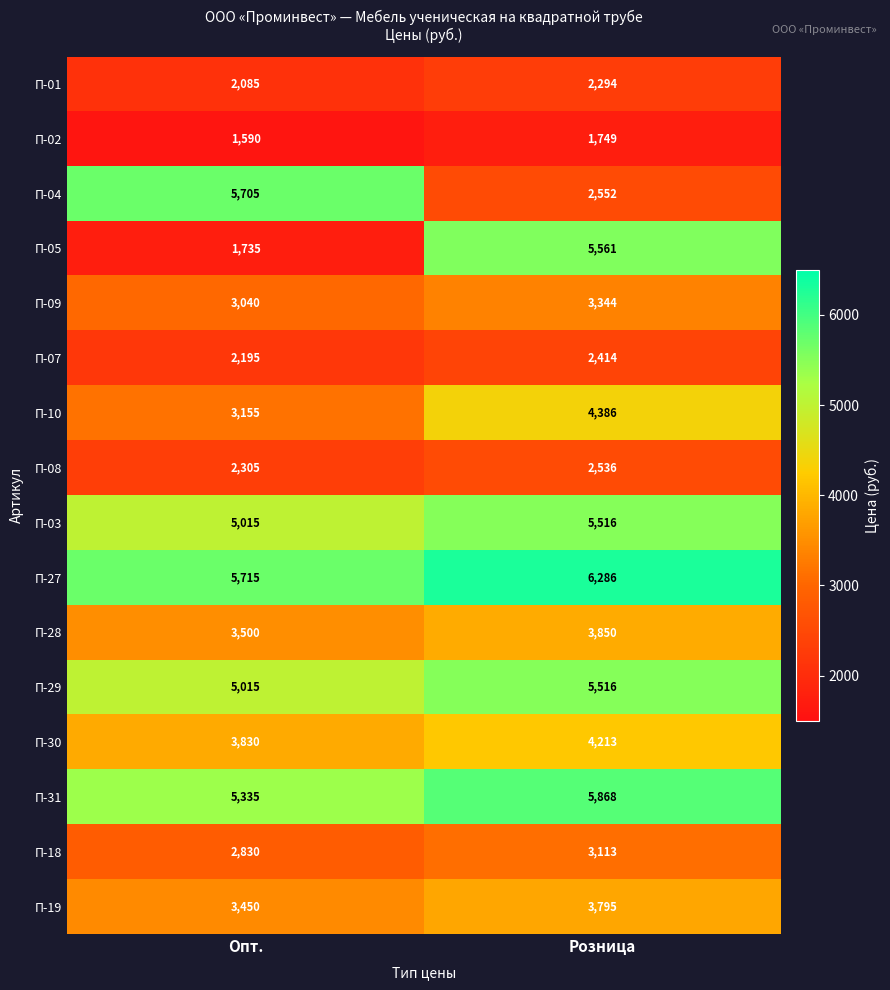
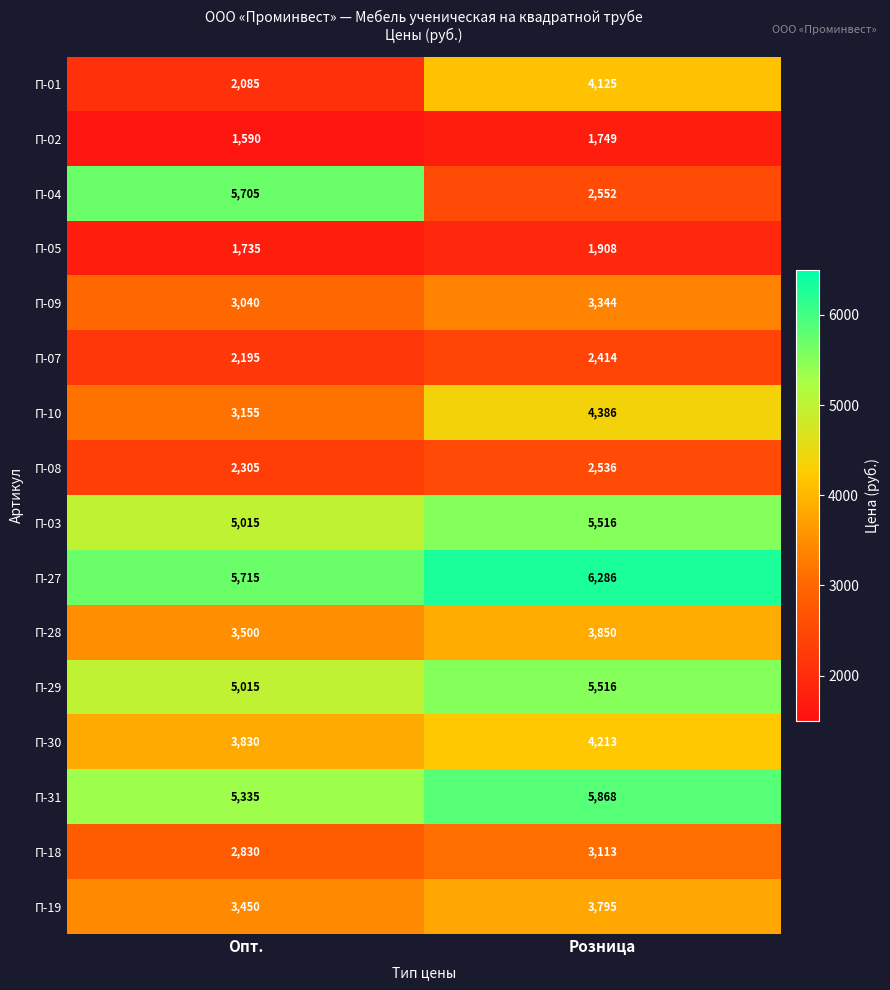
  {
    "П-01": {
      "Опт.": "2,085",
-     "Розница": "2,294"
+     "Розница": "4,125"
    },
    "П-02": {
      "Опт.": "1,590",
      "Розница": "1,749"
    },
    "П-04": {
      "Опт.": "5,705",
      "Розница": "2,552"
    },
    "П-05": {
      "Опт.": "1,735",
-     "Розница": "5,561"
+     "Розница": "1,908"
    },
    "П-09": {
      "Опт.": "3,040",
      "Розница": "3,344"
    },
    "П-07": {
      "Опт.": "2,195",
      "Розница": "2,414"
    },
    "П-10": {
      "Опт.": "3,155",
      "Розница": "4,386"
    },
    "П-08": {
      "Опт.": "2,305",
      "Розница": "2,536"
    },
    "П-03": {
      "Опт.": "5,015",
      "Розница": "5,516"
    },
    "П-27": {
      "Опт.": "5,715",
      "Розница": "6,286"
    },
    "П-28": {
      "Опт.": "3,500",
      "Розница": "3,850"
    },
    "П-29": {
      "Опт.": "5,015",
      "Розница": "5,516"
    },
    "П-30": {
      "Опт.": "3,830",
      "Розница": "4,213"
    },
    "П-31": {
      "Опт.": "5,335",
      "Розница": "5,868"
    },
    "П-18": {
      "Опт.": "2,830",
      "Розница": "3,113"
    },
    "П-19": {
      "Опт.": "3,450",
      "Розница": "3,795"
    }
  }
